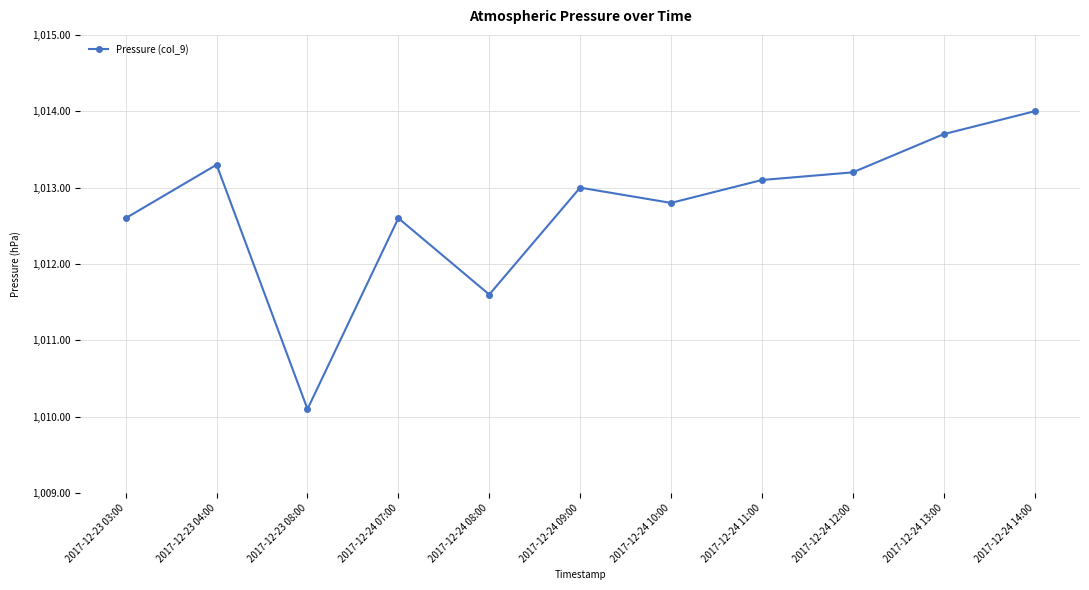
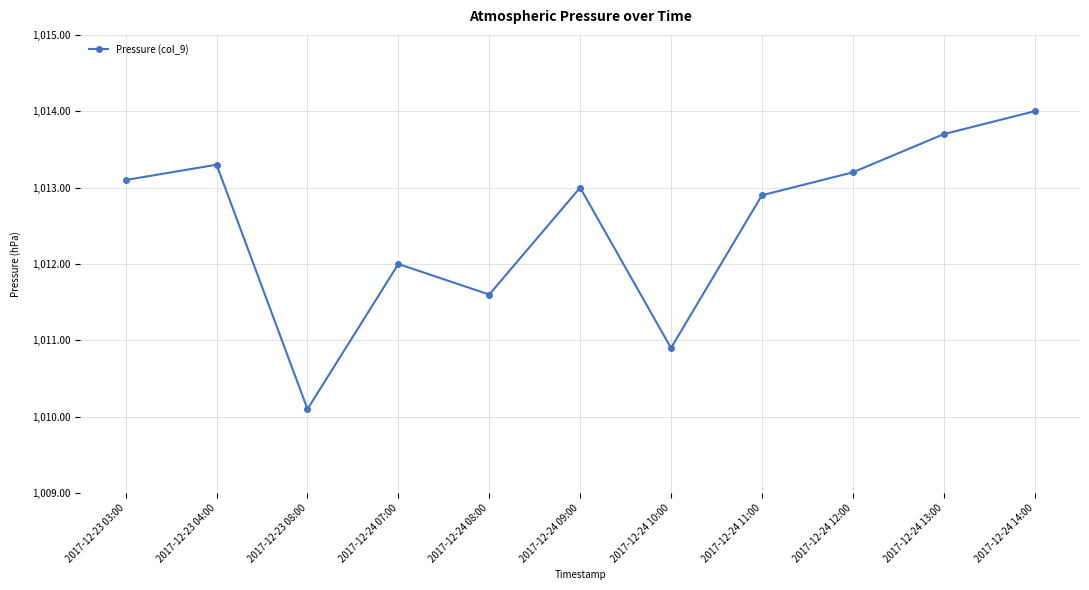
  {
-   "2017-12-23 03:00": "1,012.6",
+   "2017-12-23 03:00": "1,013.1",
    "2017-12-23 04:00": "1,013.3",
    "2017-12-23 08:00": "1,010.1",
-   "2017-12-24 07:00": "1,012.6",
+   "2017-12-24 07:00": "1,012.0",
    "2017-12-24 08:00": "1,011.6",
    "2017-12-24 09:00": "1,013.0",
-   "2017-12-24 10:00": "1,012.8",
-   "2017-12-24 11:00": "1,013.1",
+   "2017-12-24 10:00": "1,010.9",
+   "2017-12-24 11:00": "1,012.9",
    "2017-12-24 12:00": "1,013.2",
    "2017-12-24 13:00": "1,013.7",
    "2017-12-24 14:00": "1,014.0"
  }
